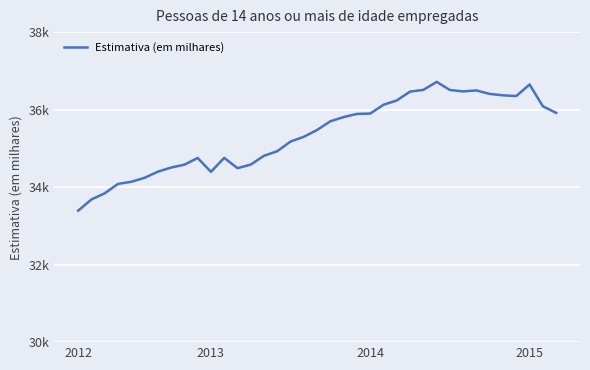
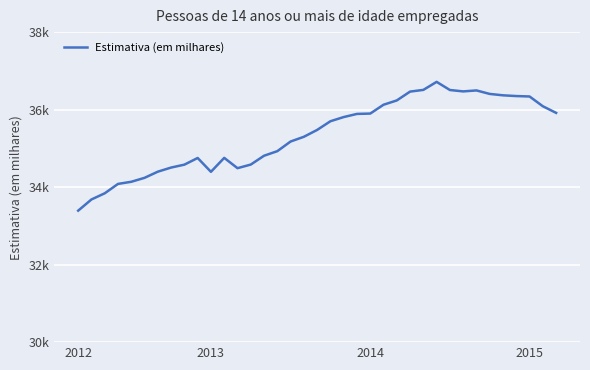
  {
    "2012": 33400,
    "2013": 34400,
    "2014": 35900,
-   "2015": 36600
+   "2015": 36300
  }
